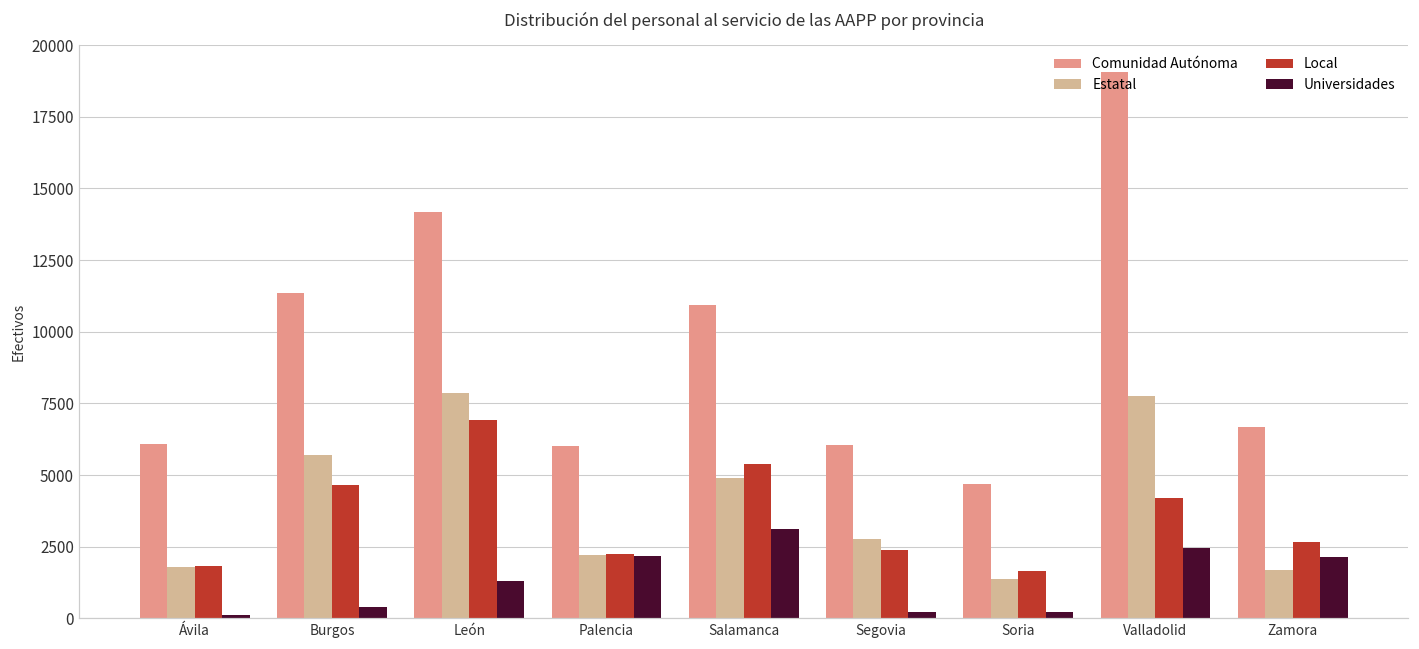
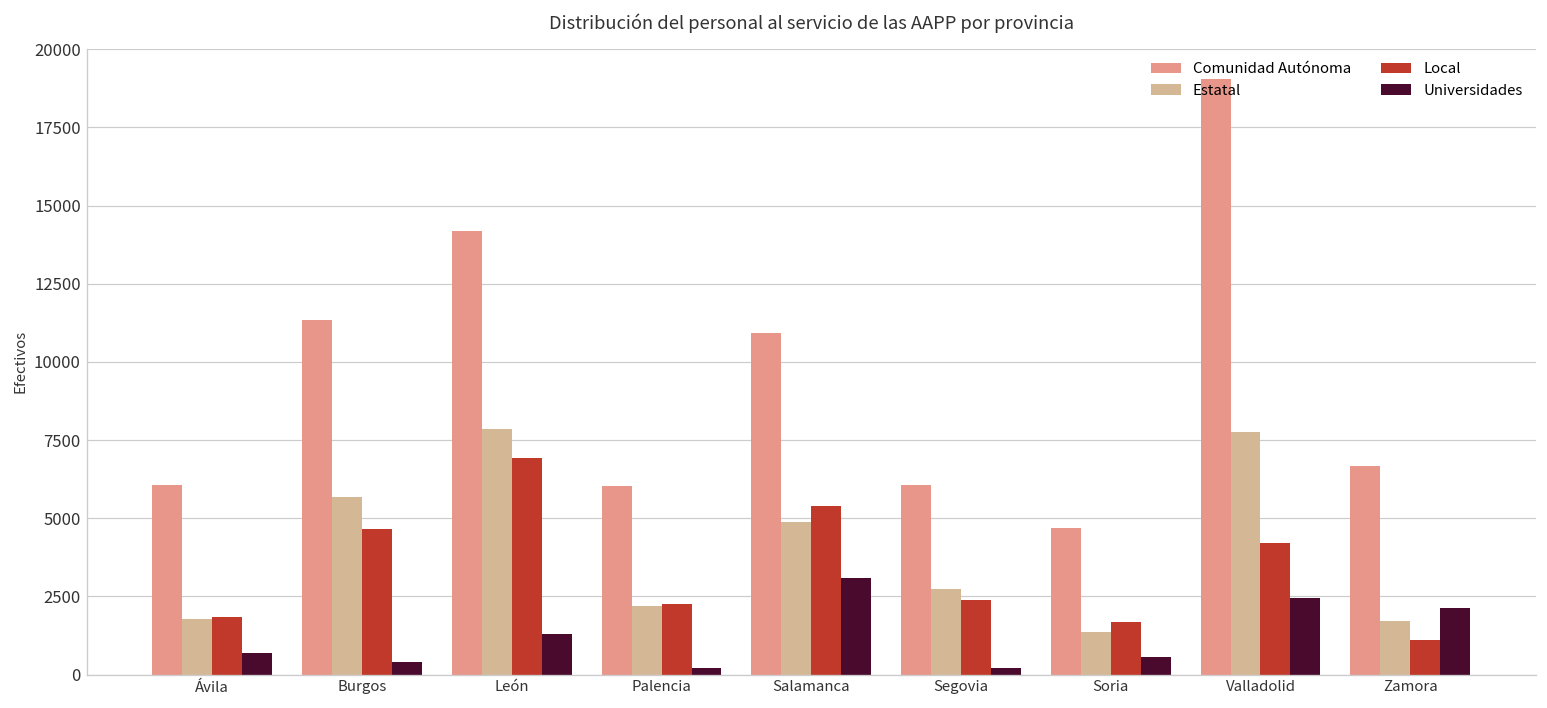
  {
    "Local": {
      "Ávila": 1800,
      "Burgos": 4700,
      "León": 6900,
      "Palencia": 2300,
      "Salamanca": 5400,
      "Segovia": 2400,
      "Soria": 1700,
      "Valladolid": 4200,
-     "Zamora": 2700
+     "Zamora": 1100
    },
    "Universidades": {
-     "Ávila": 100,
+     "Ávila": 700,
      "Burgos": 400,
      "León": 1300,
-     "Palencia": 2200,
+     "Palencia": 200,
      "Salamanca": 3100,
      "Segovia": 200,
-     "Soria": 200,
+     "Soria": 600,
      "Valladolid": 2500,
      "Zamora": 2100
    }
  }
